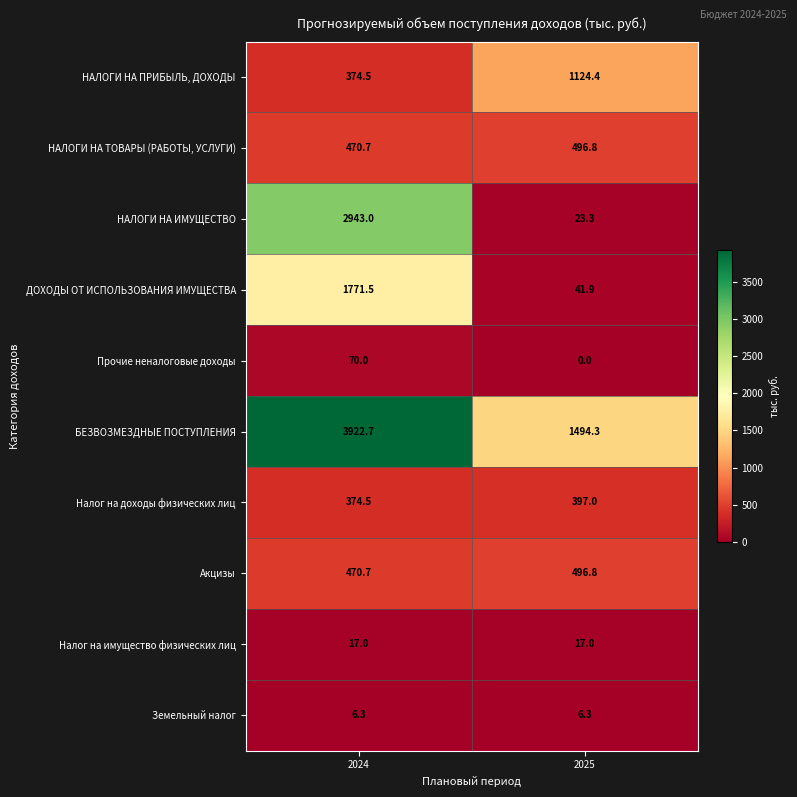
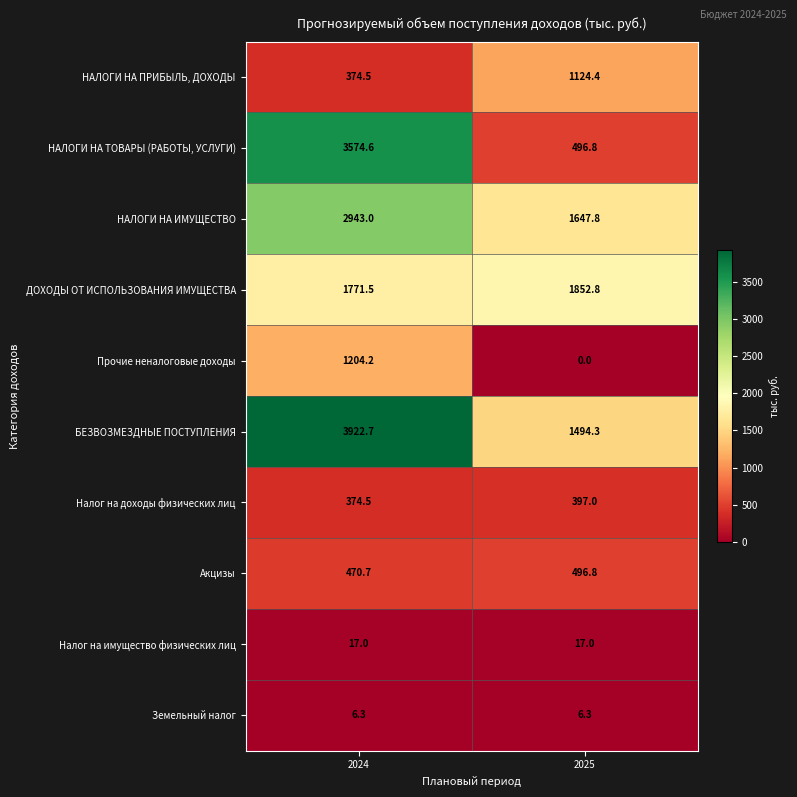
  {
    "НАЛОГИ НА ПРИБЫЛЬ, ДОХОДЫ": {
      "2024": 374.5,
      "2025": 1124.4
    },
    "НАЛОГИ НА ТОВАРЫ (РАБОТЫ, УСЛУГИ)": {
-     "2024": 470.7,
+     "2024": 3574.6,
      "2025": 496.8
    },
    "НАЛОГИ НА ИМУЩЕСТВО": {
      "2024": 2943.0,
-     "2025": 23.3
+     "2025": 1647.8
    },
    "ДОХОДЫ ОТ ИСПОЛЬЗОВАНИЯ ИМУЩЕСТВА": {
      "2024": 1771.5,
-     "2025": 41.9
+     "2025": 1852.8
    },
    "Прочие неналоговые доходы": {
-     "2024": 70.0,
+     "2024": 1204.2,
      "2025": 0.0
    },
    "БЕЗВОЗМЕЗДНЫЕ ПОСТУПЛЕНИЯ": {
      "2024": 3922.7,
      "2025": 1494.3
    },
    "Налог на доходы физических лиц": {
      "2024": 374.5,
      "2025": 397.0
    },
    "Акцизы": {
      "2024": 470.7,
      "2025": 496.8
    },
    "Налог на имущество физических лиц": {
      "2024": 17.0,
      "2025": 17.0
    },
    "Земельный налог": {
      "2024": 6.3,
      "2025": 6.3
    }
  }
